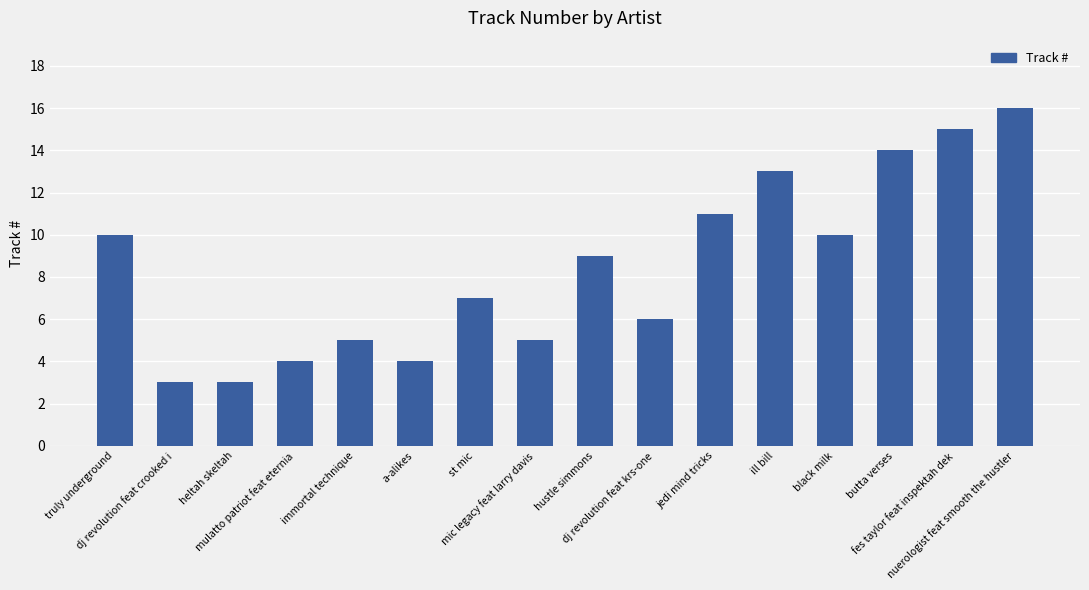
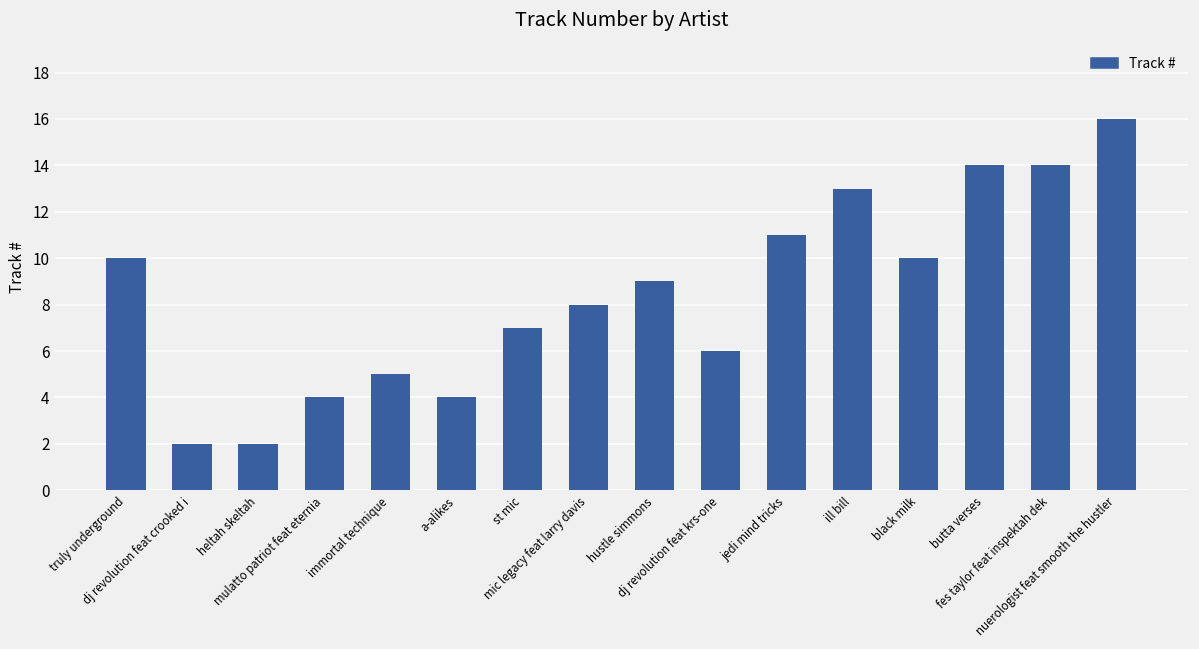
  {
    "truly underground": 10,
-   "dj revolution feat crooked i": 3,
-   "heltah skeltah": 3,
+   "dj revolution feat crooked i": 2,
+   "heltah skeltah": 2,
    "mulatto patriot feat eternia": 4,
    "immortal technique": 5,
    "a-alikes": 4,
    "st mic": 7,
-   "mic legacy feat larry davis": 5,
+   "mic legacy feat larry davis": 8,
    "hustle simmons": 9,
    "dj revolution feat krs-one": 6,
    "jedi mind tricks": 11,
    "ill bill": 13,
    "black milk": 10,
    "butta verses": 14,
-   "fes taylor feat inspektah dek": 15,
+   "fes taylor feat inspektah dek": 14,
    "nuerologist feat smooth the hustler": 16
  }
